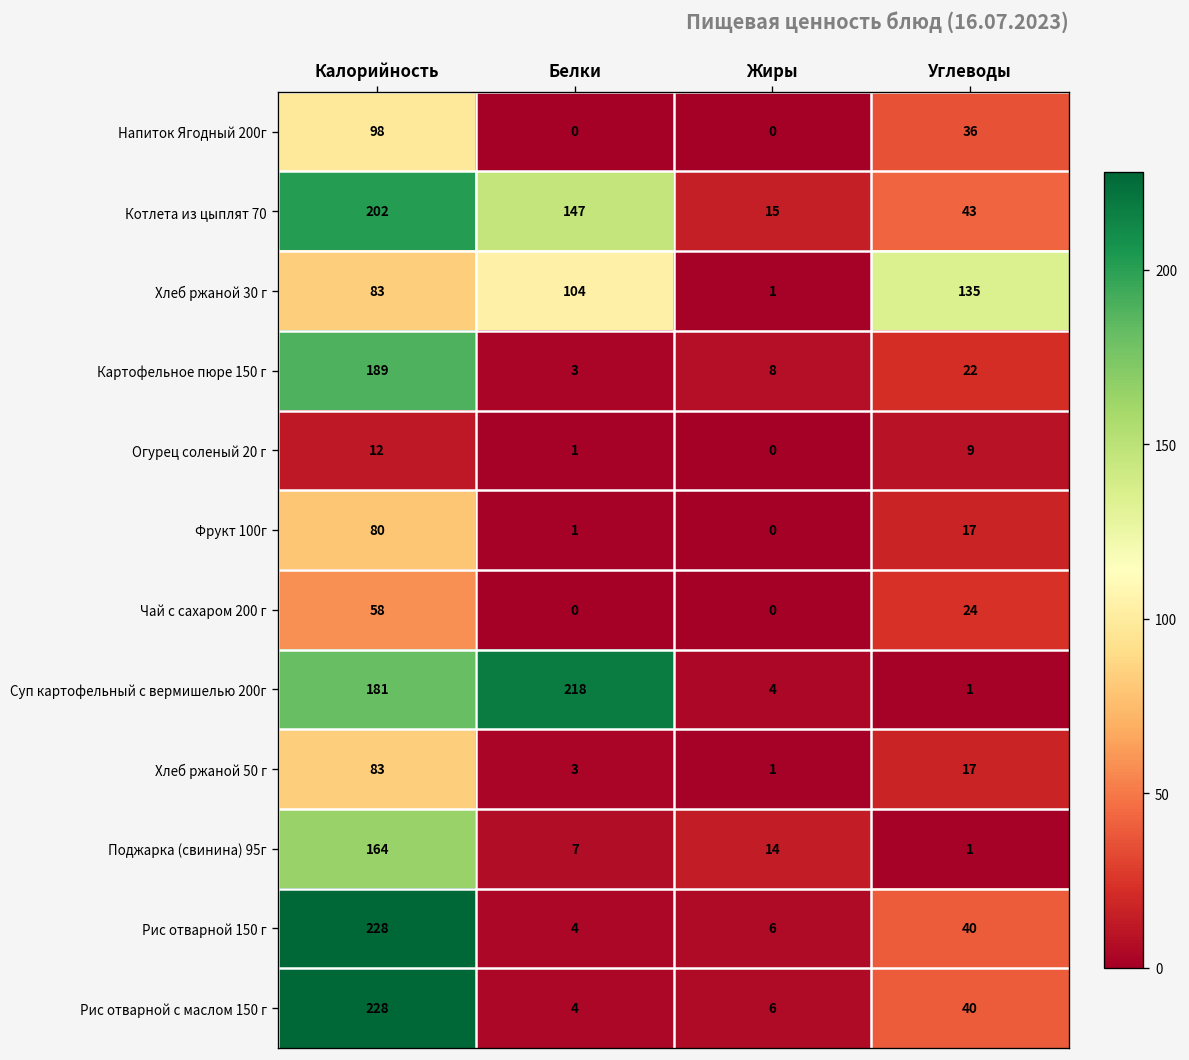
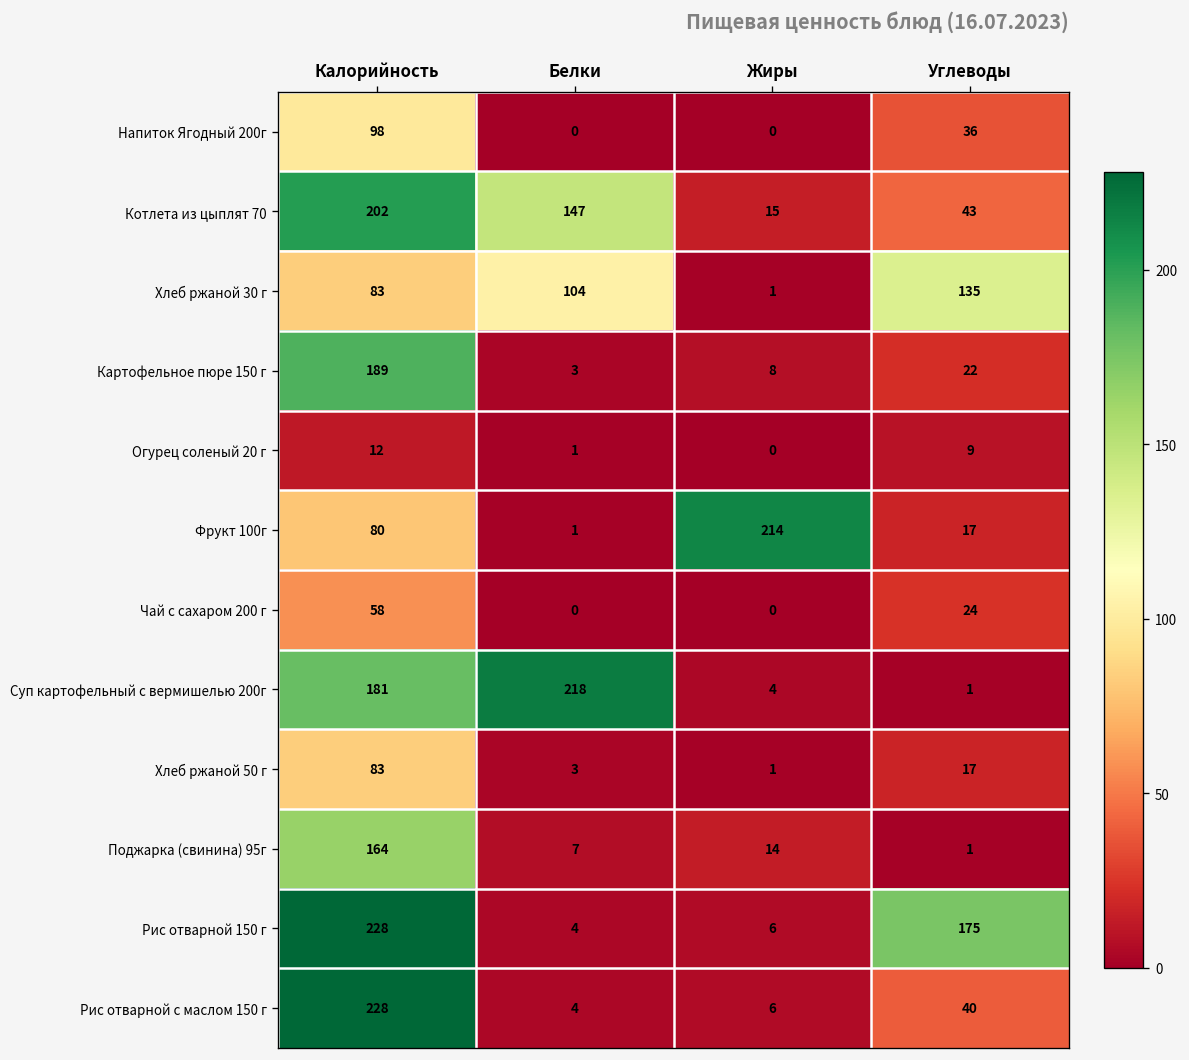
  {
    "Напиток Ягодный 200г": {
      "Калорийность": 98,
      "Белки": 0,
      "Жиры": 0,
      "Углеводы": 36
    },
    "Котлета из цыплят 70": {
      "Калорийность": 202,
      "Белки": 147,
      "Жиры": 15,
      "Углеводы": 43
    },
    "Хлеб ржаной 30 г": {
      "Калорийность": 83,
      "Белки": 104,
      "Жиры": 1,
      "Углеводы": 135
    },
    "Картофельное пюре 150 г": {
      "Калорийность": 189,
      "Белки": 3,
      "Жиры": 8,
      "Углеводы": 22
    },
    "Огурец соленый 20 г": {
      "Калорийность": 12,
      "Белки": 1,
      "Жиры": 0,
      "Углеводы": 9
    },
    "Фрукт 100г": {
      "Калорийность": 80,
      "Белки": 1,
-     "Жиры": 0,
+     "Жиры": 214,
      "Углеводы": 17
    },
    "Чай с сахаром 200 г": {
      "Калорийность": 58,
      "Белки": 0,
      "Жиры": 0,
      "Углеводы": 24
    },
    "Суп картофельный с вермишелью 200г": {
      "Калорийность": 181,
      "Белки": 218,
      "Жиры": 4,
      "Углеводы": 1
    },
    "Хлеб ржаной 50 г": {
      "Калорийность": 83,
      "Белки": 3,
      "Жиры": 1,
      "Углеводы": 17
    },
    "Поджарка (свинина) 95г": {
      "Калорийность": 164,
      "Белки": 7,
      "Жиры": 14,
      "Углеводы": 1
    },
    "Рис отварной 150 г": {
      "Калорийность": 228,
      "Белки": 4,
      "Жиры": 6,
-     "Углеводы": 40
+     "Углеводы": 175
    },
    "Рис отварной с маслом 150 г": {
      "Калорийность": 228,
      "Белки": 4,
      "Жиры": 6,
      "Углеводы": 40
    }
  }
